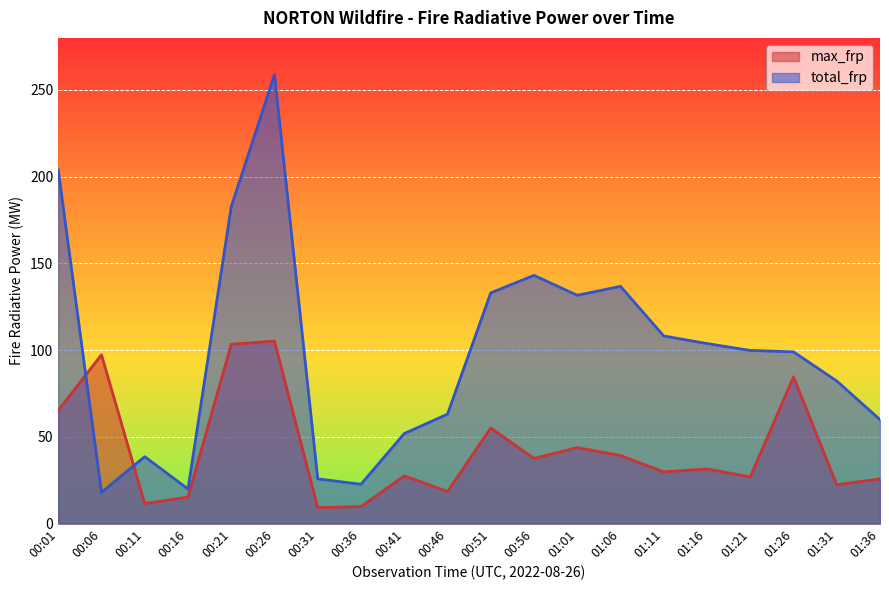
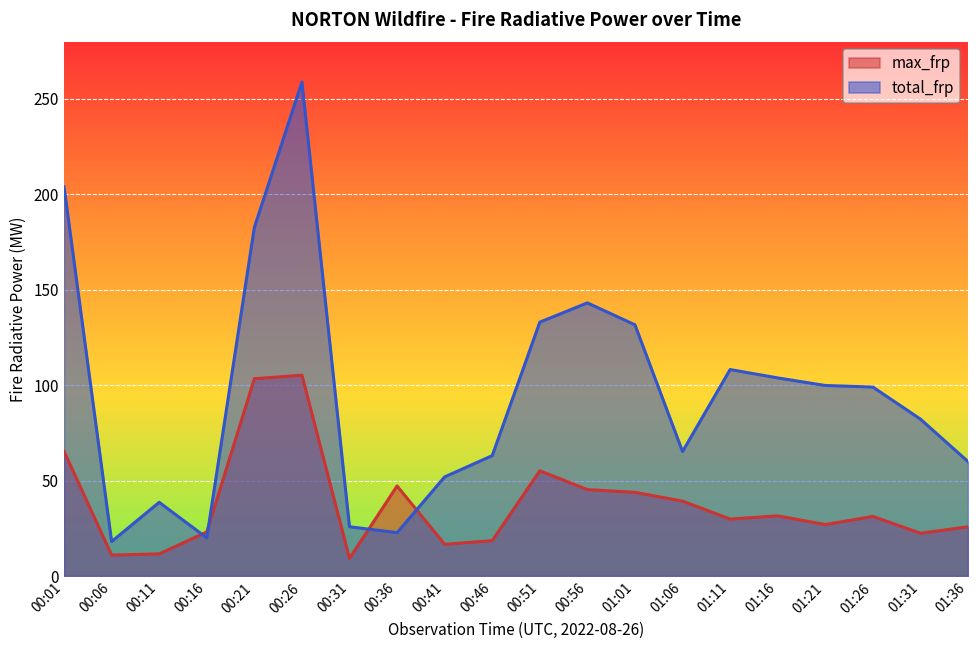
  {
    "max_frp": {
      "00:01": 65,
-     "00:06": 97,
+     "00:06": 11,
      "00:11": 12,
-     "00:16": 15,
+     "00:16": 23,
      "00:21": 103,
      "00:26": 105,
      "00:31": 9,
-     "00:36": 10,
-     "00:41": 28,
+     "00:36": 47,
+     "00:41": 17,
      "00:46": 19,
      "00:51": 55,
-     "00:56": 38,
+     "00:56": 45,
      "01:01": 44,
      "01:06": 39,
      "01:11": 30,
      "01:16": 32,
      "01:21": 27,
-     "01:26": 85,
+     "01:26": 31,
      "01:31": 22,
      "01:36": 26
    },
    "total_frp": {
      "00:01": 204,
      "00:06": 18,
      "00:11": 39,
      "00:16": 20,
      "00:21": 183,
      "00:26": 259,
      "00:31": 26,
      "00:36": 23,
      "00:41": 52,
      "00:46": 63,
      "00:51": 133,
      "00:56": 143,
      "01:01": 132,
-     "01:06": 137,
+     "01:06": 65,
      "01:11": 108,
      "01:16": 104,
      "01:21": 100,
      "01:26": 99,
      "01:31": 82,
      "01:36": 60
    }
  }
